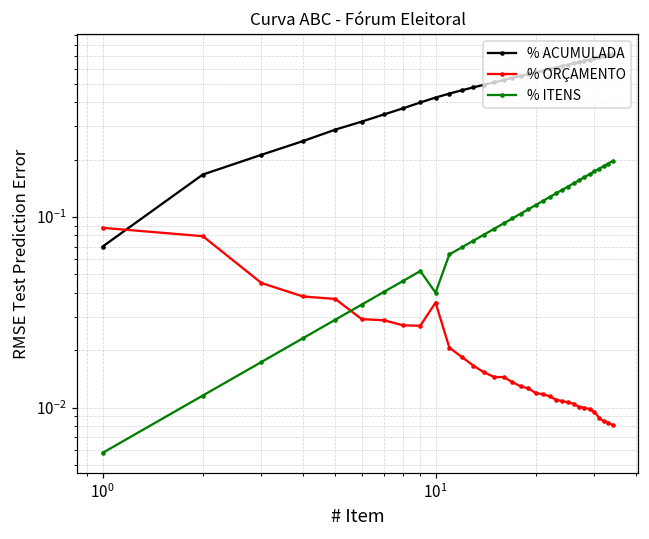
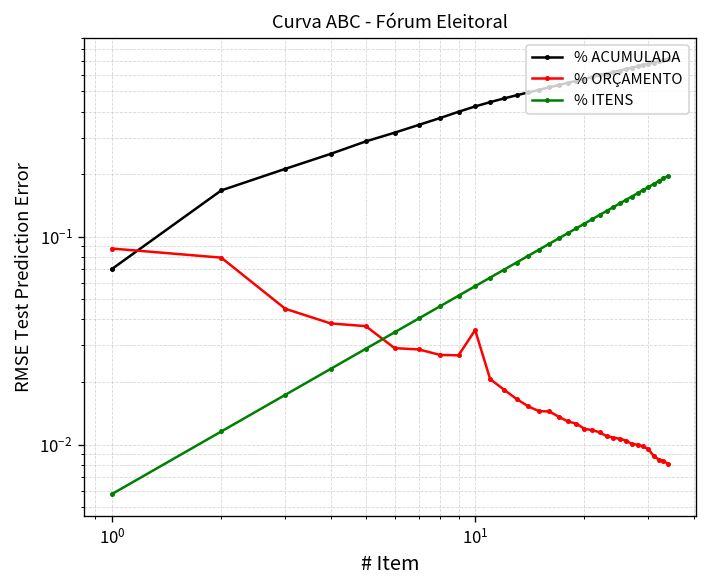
  {
    "% ACUMULADA": {
      "10^0": 0.070,
      "10^1": 0.42
    },
    "% ORÇAMENTO": {
      "10^0": 0.09,
      "10^1": 0.036
    },
    "% ITENS": {
      "10^0": 0.0058,
-     "10^1": 0.040
+     "10^1": 0.058
    }
  }
